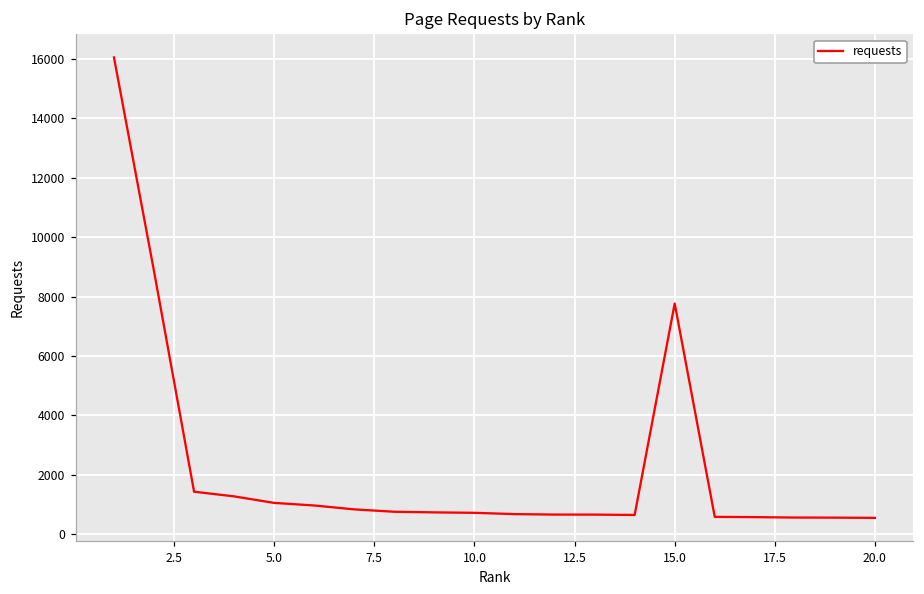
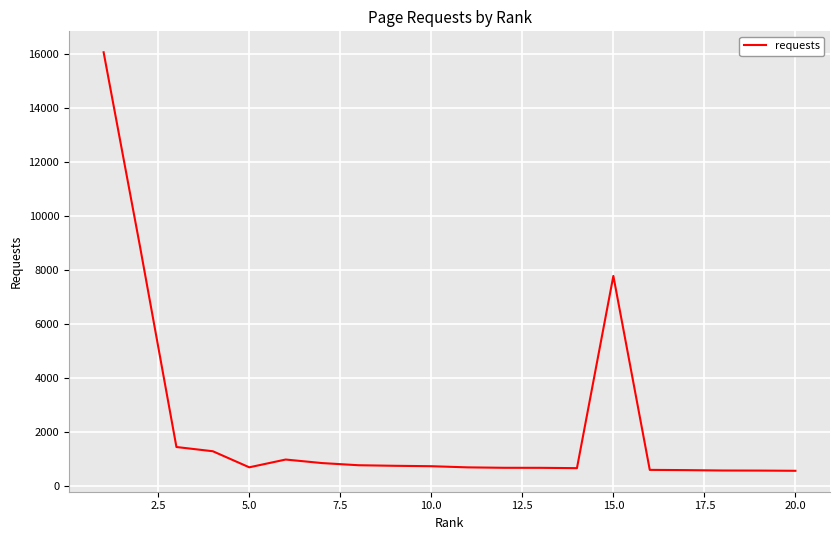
  {
-   "5.0": 1100,
+   "5.0": 700,
    "10.0": 700,
    "15.0": 7800,
    "20.0": 500
  }
